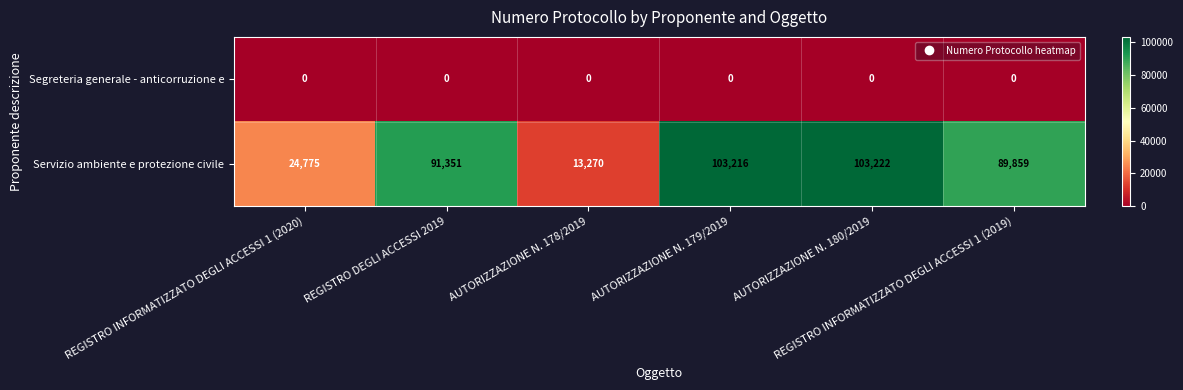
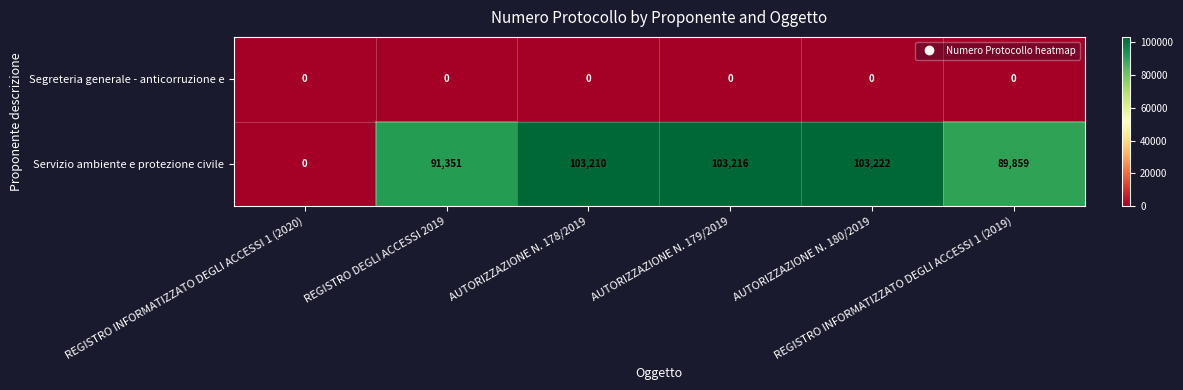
  {
    "Segreteria generale - anticorruzione e": {
      "REGISTRO INFORMATIZZATO DEGLI ACCESSI 1 (2020)": "0",
      "REGISTRO DEGLI ACCESSI 2019": "0",
      "AUTORIZZAZIONE N. 178/2019": "0",
      "AUTORIZZAZIONE N. 179/2019": "0",
      "AUTORIZZAZIONE N. 180/2019": "0",
      "REGISTRO INFORMATIZZATO DEGLI ACCESSI 1 (2019)": "0"
    },
    "Servizio ambiente e protezione civile": {
-     "REGISTRO INFORMATIZZATO DEGLI ACCESSI 1 (2020)": "24,775",
+     "REGISTRO INFORMATIZZATO DEGLI ACCESSI 1 (2020)": "0",
      "REGISTRO DEGLI ACCESSI 2019": "91,351",
-     "AUTORIZZAZIONE N. 178/2019": "13,270",
+     "AUTORIZZAZIONE N. 178/2019": "103,210",
      "AUTORIZZAZIONE N. 179/2019": "103,216",
      "AUTORIZZAZIONE N. 180/2019": "103,222",
      "REGISTRO INFORMATIZZATO DEGLI ACCESSI 1 (2019)": "89,859"
    }
  }
